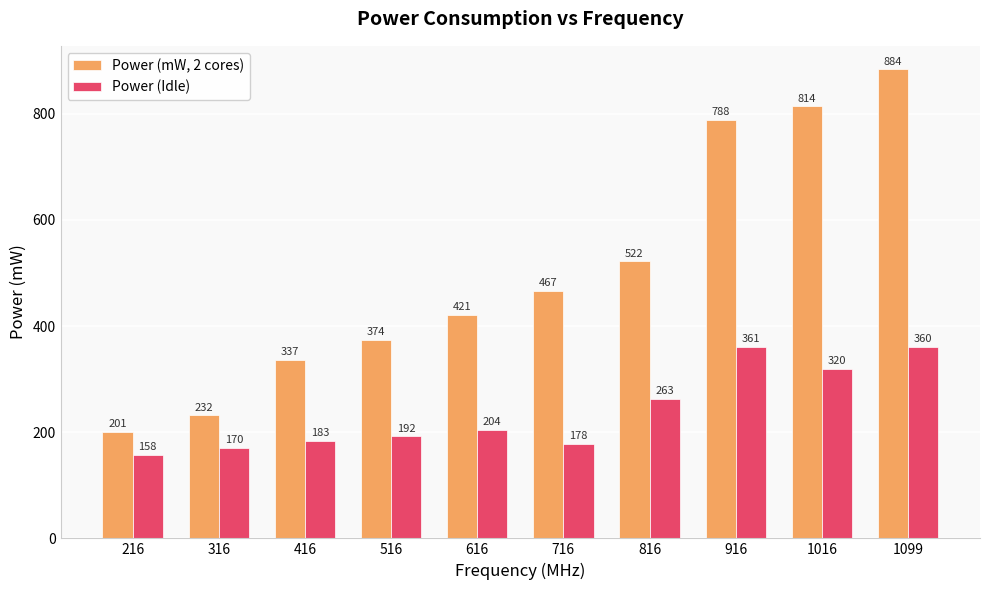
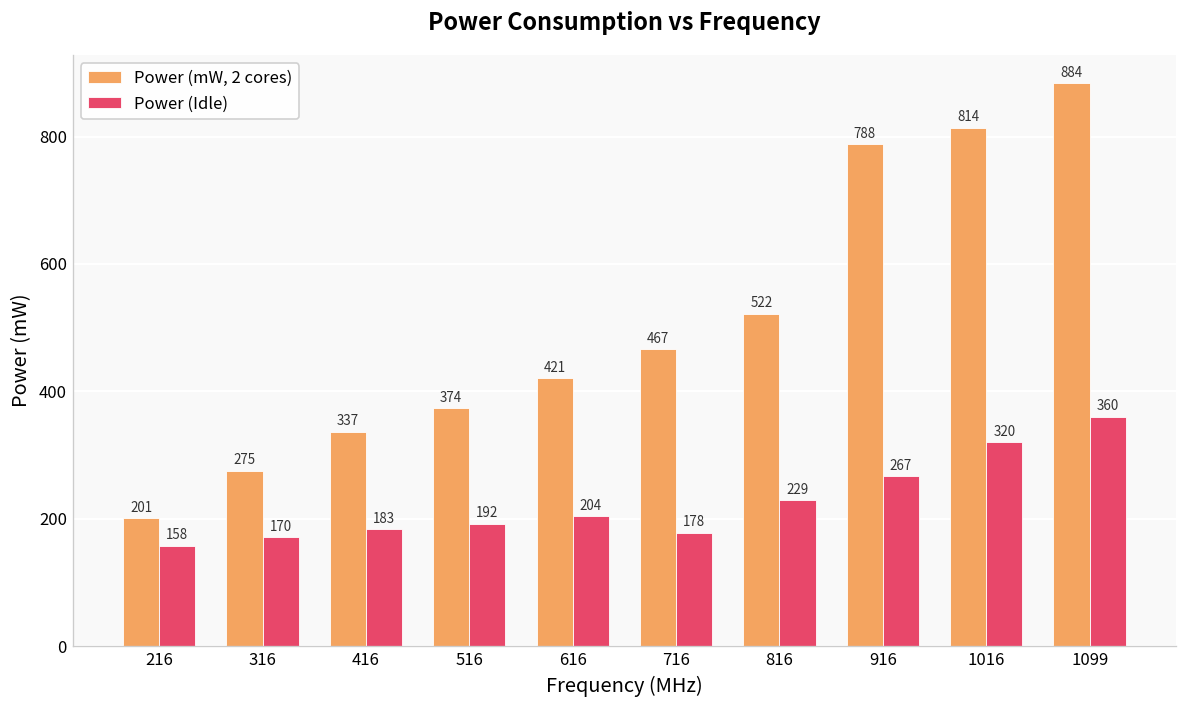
  {
    "Power (mW, 2 cores)": {
      "216": 201,
-     "316": 232,
+     "316": 275,
      "416": 337,
      "516": 374,
      "616": 421,
      "716": 467,
      "816": 522,
      "916": 788,
      "1016": 814,
      "1099": 884
    },
    "Power (Idle)": {
      "216": 158,
      "316": 170,
      "416": 183,
      "516": 192,
      "616": 204,
      "716": 178,
-     "816": 263,
-     "916": 361,
+     "816": 229,
+     "916": 267,
      "1016": 320,
      "1099": 360
    }
  }
